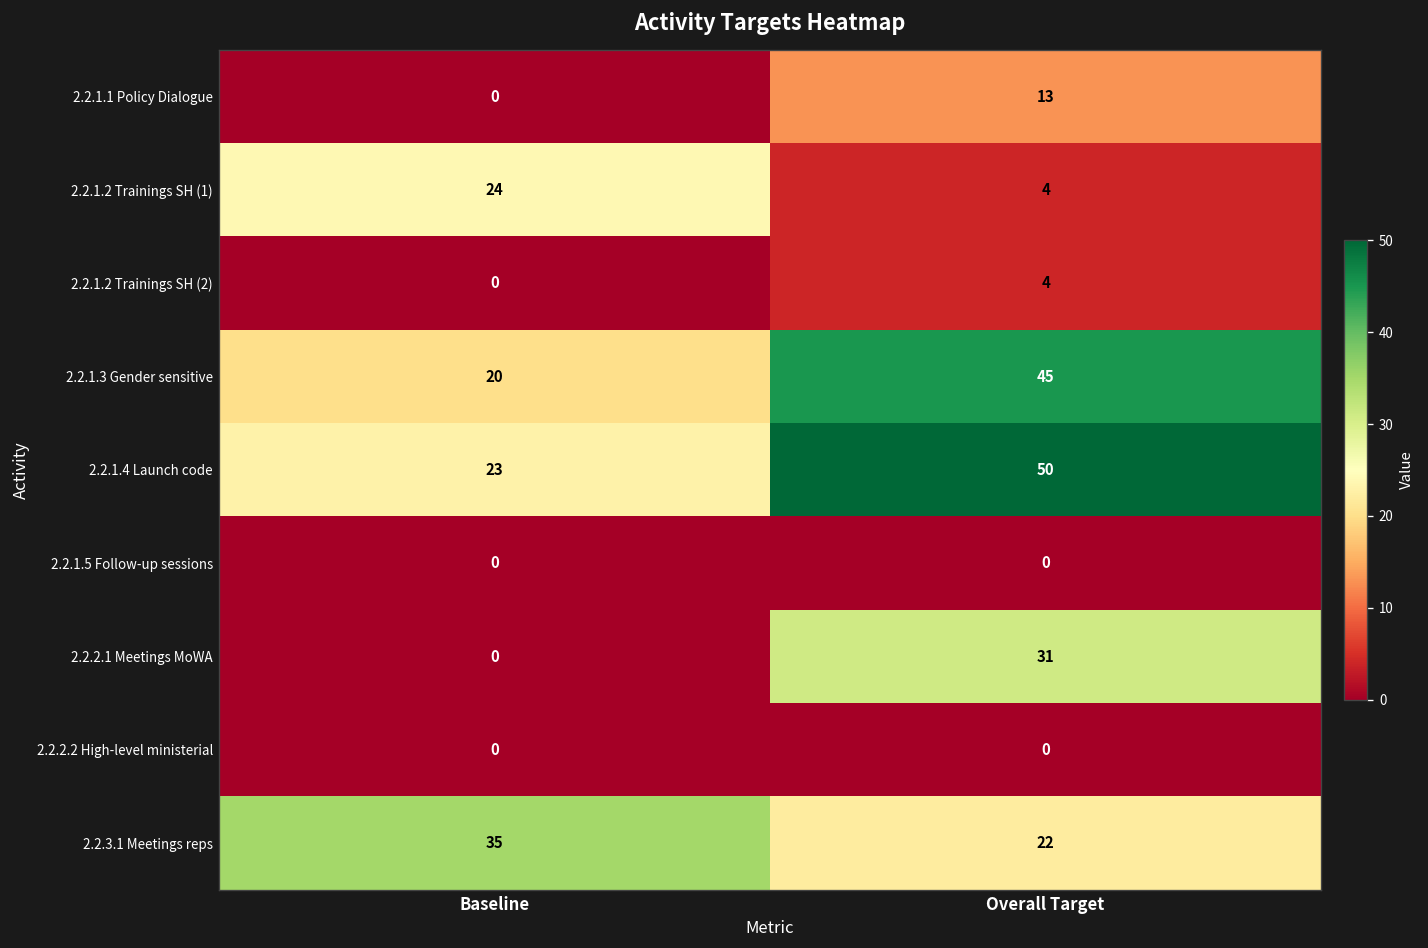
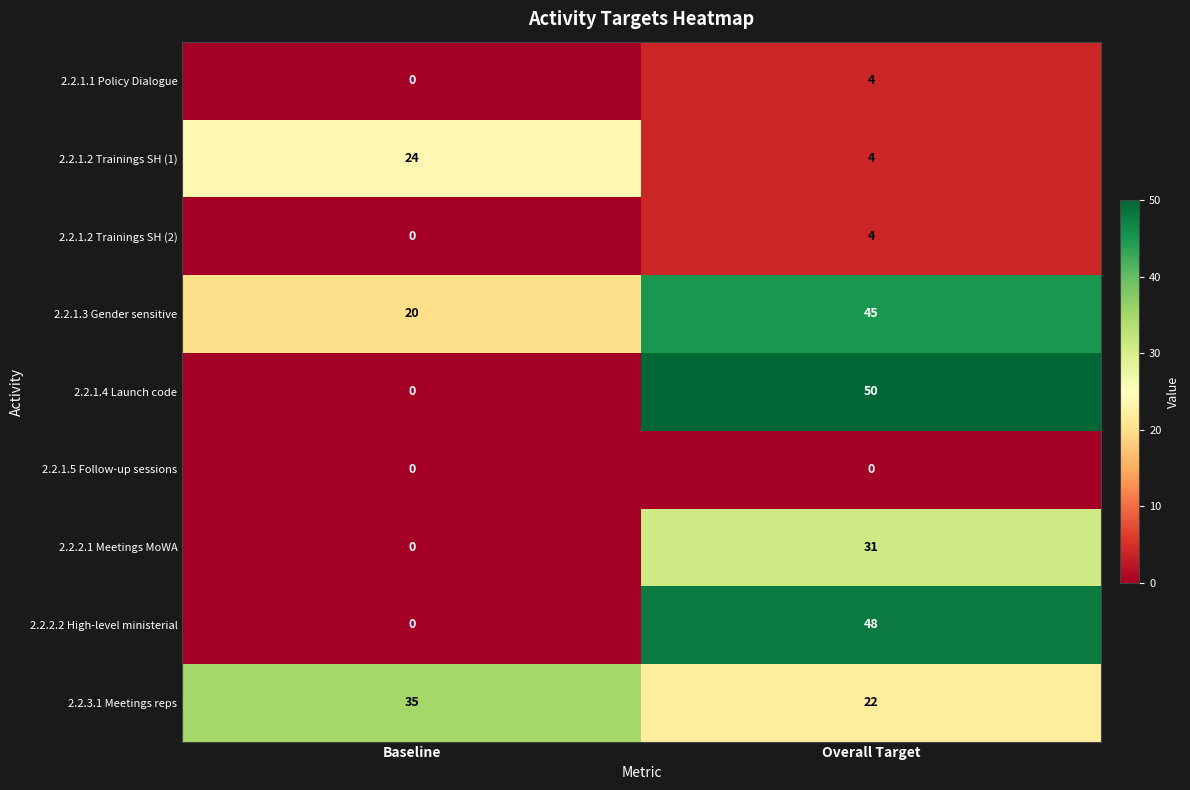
  {
    "2.2.1.1 Policy Dialogue": {
      "Baseline": 0,
-     "Overall Target": 13
+     "Overall Target": 4
    },
    "2.2.1.2 Trainings SH (1)": {
      "Baseline": 24,
      "Overall Target": 4
    },
    "2.2.1.2 Trainings SH (2)": {
      "Baseline": 0,
      "Overall Target": 4
    },
    "2.2.1.3 Gender sensitive": {
      "Baseline": 20,
      "Overall Target": 45
    },
    "2.2.1.4 Launch code": {
-     "Baseline": 23,
+     "Baseline": 0,
      "Overall Target": 50
    },
    "2.2.1.5 Follow-up sessions": {
      "Baseline": 0,
      "Overall Target": 0
    },
    "2.2.2.1 Meetings MoWA": {
      "Baseline": 0,
      "Overall Target": 31
    },
    "2.2.2.2 High-level ministerial": {
      "Baseline": 0,
-     "Overall Target": 0
+     "Overall Target": 48
    },
    "2.2.3.1 Meetings reps": {
      "Baseline": 35,
      "Overall Target": 22
    }
  }
